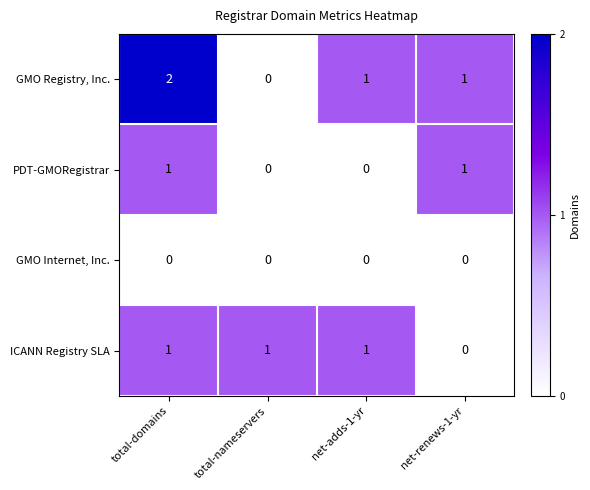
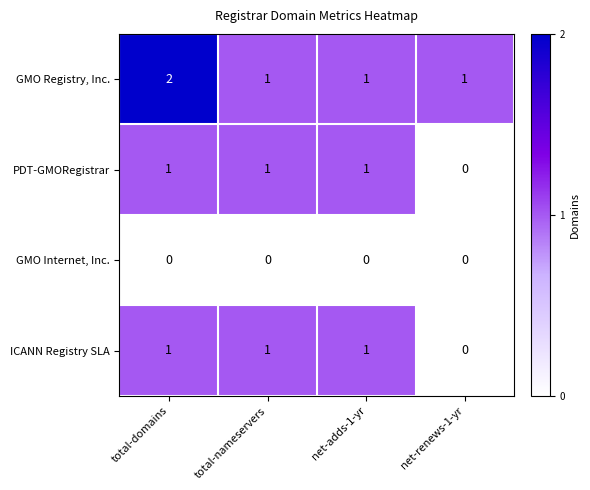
  {
    "GMO Registry, Inc.": {
      "total-domains": 2,
-     "total-nameservers": 0,
+     "total-nameservers": 1,
      "net-adds-1-yr": 1,
      "net-renews-1-yr": 1
    },
    "PDT-GMORegistrar": {
      "total-domains": 1,
-     "total-nameservers": 0,
-     "net-adds-1-yr": 0,
-     "net-renews-1-yr": 1
+     "total-nameservers": 1,
+     "net-adds-1-yr": 1,
+     "net-renews-1-yr": 0
    },
    "GMO Internet, Inc.": {
      "total-domains": 0,
      "total-nameservers": 0,
      "net-adds-1-yr": 0,
      "net-renews-1-yr": 0
    },
    "ICANN Registry SLA": {
      "total-domains": 1,
      "total-nameservers": 1,
      "net-adds-1-yr": 1,
      "net-renews-1-yr": 0
    }
  }
